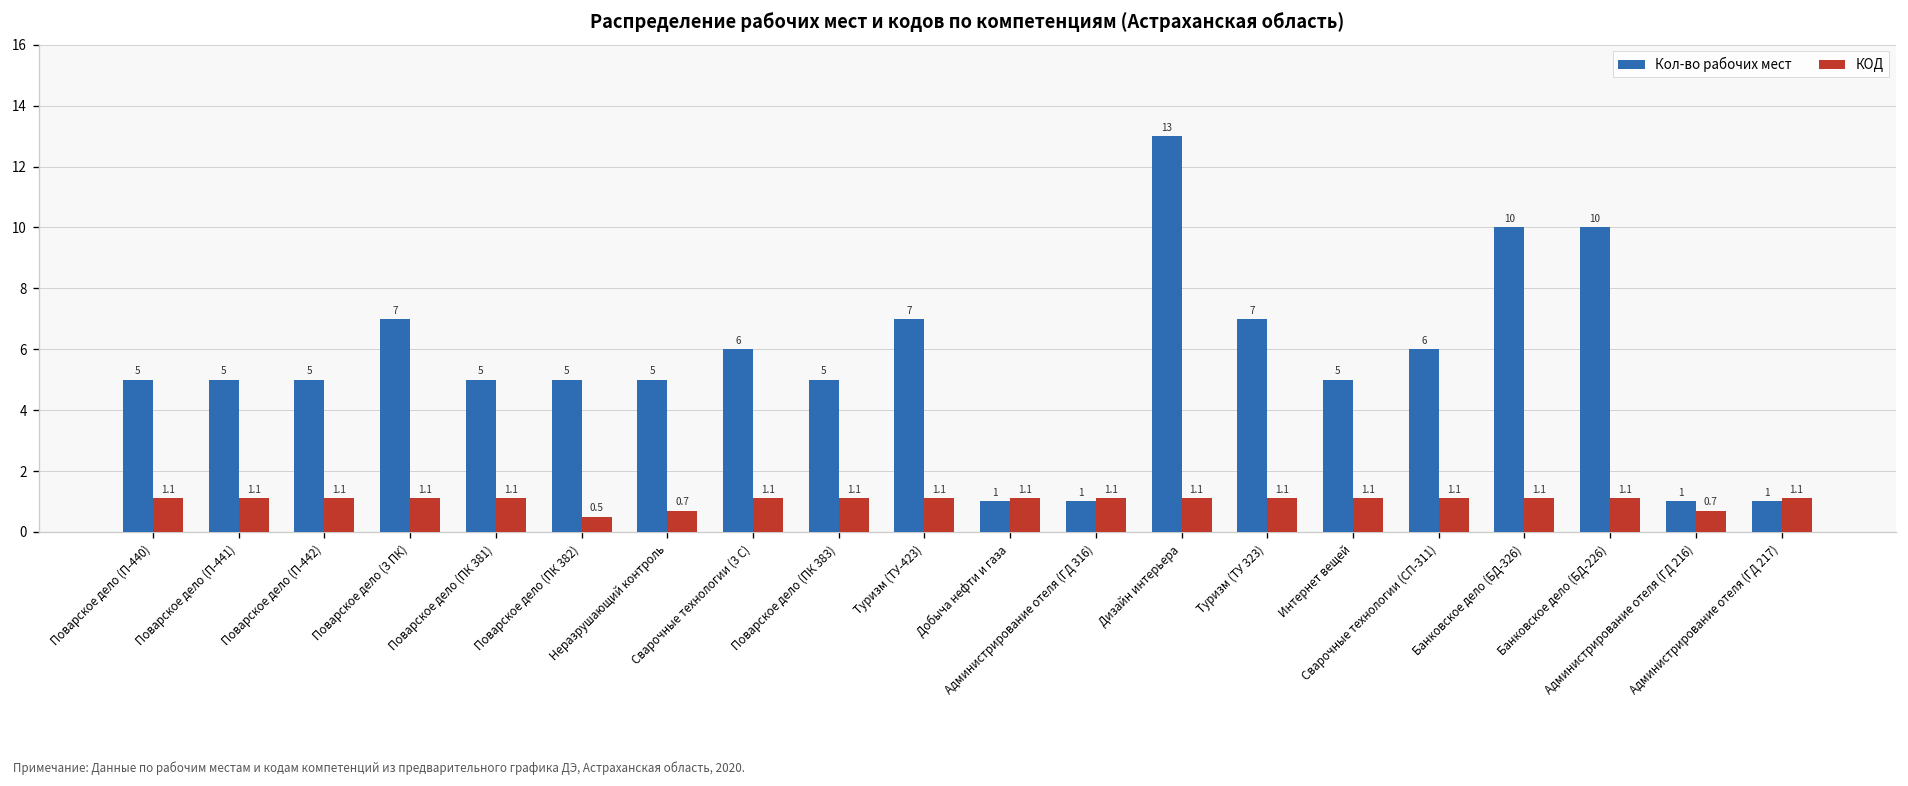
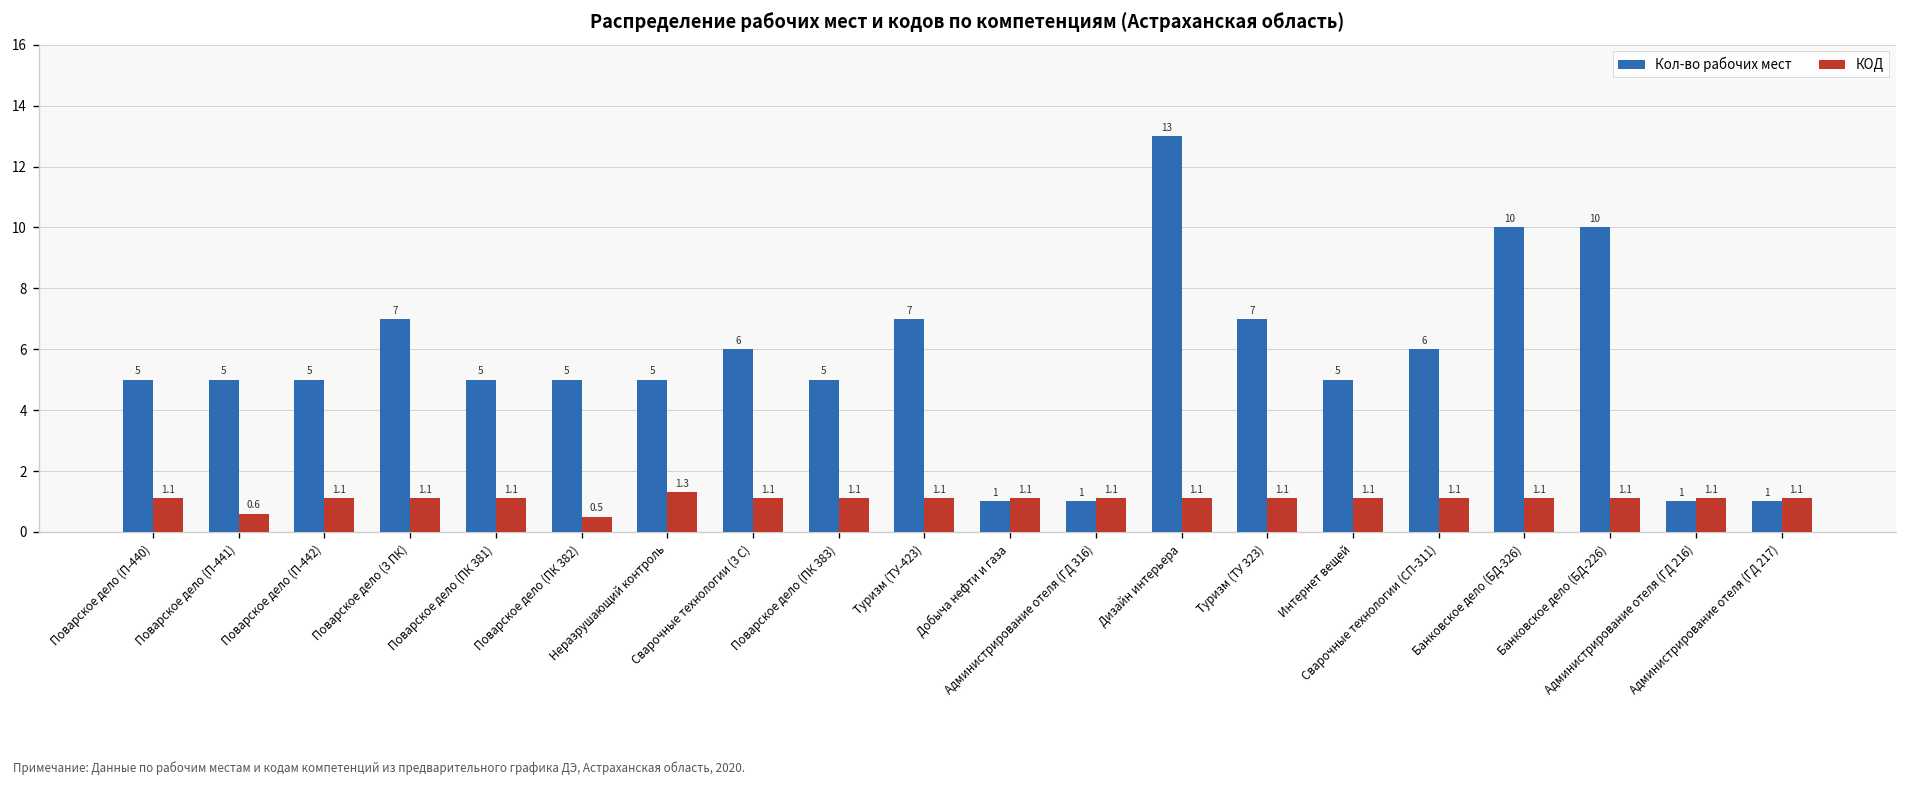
  {
    "Кол-во рабочих мест": {
      "Поварское дело (П-440)": 5,
      "Поварское дело (П-441)": 5,
      "Поварское дело (П-442)": 5,
      "Поварское дело (3 ПК)": 7,
      "Поварское дело (ПК 381)": 5,
      "Поварское дело (ПК 382)": 5,
      "Неразрушающий контроль": 5,
      "Сварочные технологии (3 С)": 6,
      "Поварское дело (ПК 383)": 5,
      "Туризм (ТУ-423)": 7,
      "Добыча нефти и газа": 1,
      "Администрирование отеля (ГД 316)": 1,
      "Дизайн интерьера": 13,
      "Туризм (ТУ 323)": 7,
      "Интернет вещей": 5,
      "Сварочные технологии (СП-311)": 6,
      "Банковское дело (БД-326)": 10,
      "Банковское дело (БД-226)": 10,
      "Администрирование отеля (ГД 216)": 1,
      "Администрирование отеля (ГД 217)": 1
    },
    "КОД": {
      "Поварское дело (П-440)": 1.1,
-     "Поварское дело (П-441)": 1.1,
+     "Поварское дело (П-441)": 0.6,
      "Поварское дело (П-442)": 1.1,
      "Поварское дело (3 ПК)": 1.1,
      "Поварское дело (ПК 381)": 1.1,
      "Поварское дело (ПК 382)": 0.5,
-     "Неразрушающий контроль": 0.7,
+     "Неразрушающий контроль": 1.3,
      "Сварочные технологии (3 С)": 1.1,
      "Поварское дело (ПК 383)": 1.1,
      "Туризм (ТУ-423)": 1.1,
      "Добыча нефти и газа": 1.1,
      "Администрирование отеля (ГД 316)": 1.1,
      "Дизайн интерьера": 1.1,
      "Туризм (ТУ 323)": 1.1,
      "Интернет вещей": 1.1,
      "Сварочные технологии (СП-311)": 1.1,
      "Банковское дело (БД-326)": 1.1,
      "Банковское дело (БД-226)": 1.1,
-     "Администрирование отеля (ГД 216)": 0.7,
+     "Администрирование отеля (ГД 216)": 1.1,
      "Администрирование отеля (ГД 217)": 1.1
    }
  }
